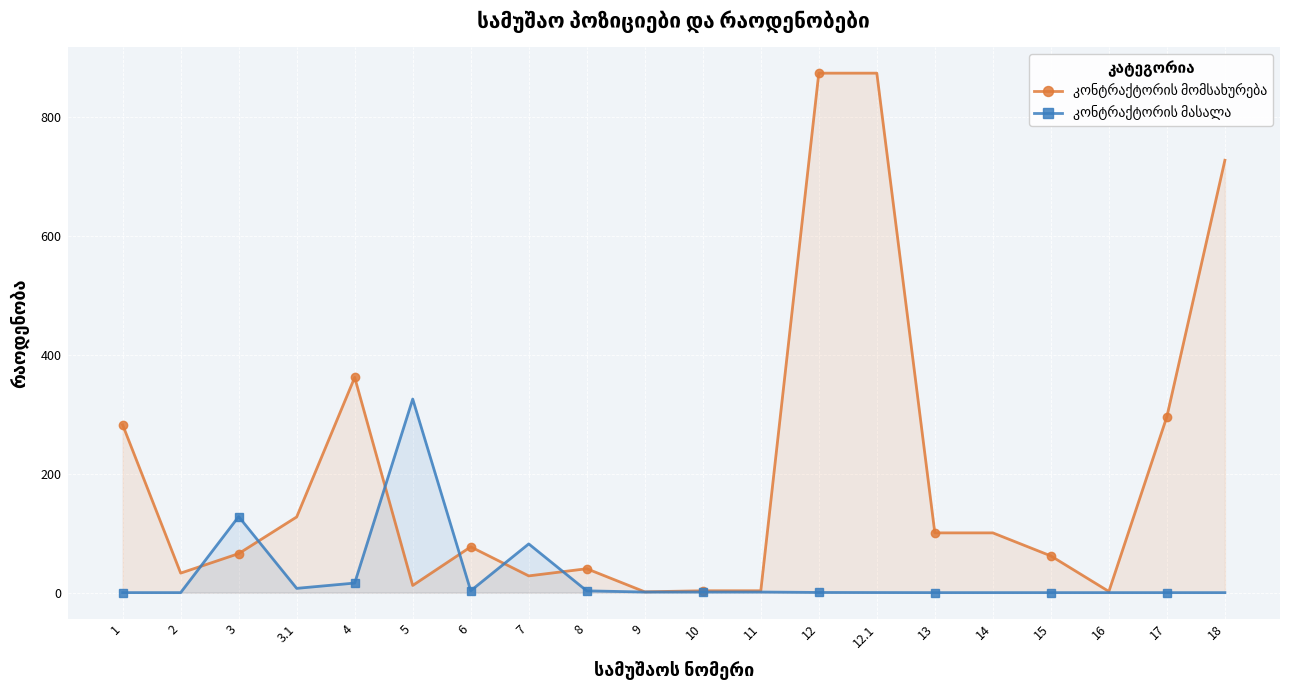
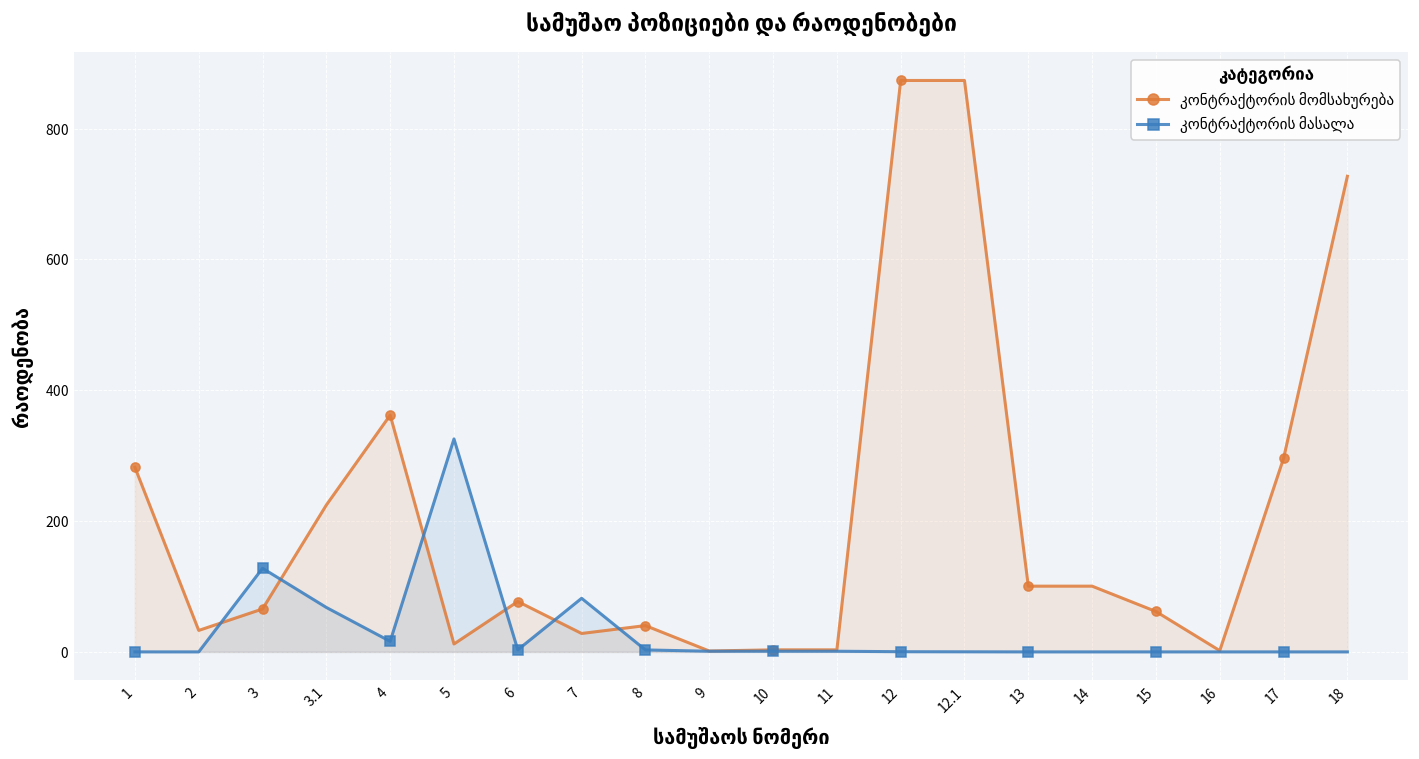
  {
    "კონტრაქტორის მომსახურება": {
      "1": 280,
      "2": 30,
      "3": 70,
-     "3.1": 130,
+     "3.1": 220,
      "4": 360,
      "5": 10,
      "6": 80,
      "7": 30,
      "8": 40,
      "12": 870,
      "12.1": 870,
      "13": 100,
      "14": 100,
      "15": 60,
      "17": 300,
      "18": 730
    },
    "კონტრაქტორის მასალა": {
      "1": 0,
      "2": 0,
      "3": 130,
-     "3.1": 10,
+     "3.1": 70,
      "4": 20,
      "5": 330,
      "6": 0,
      "7": 80,
      "8": 0,
      "12": 0,
      "12.1": 0,
      "13": 0,
      "14": 0,
      "15": 0,
      "17": 0,
      "18": 0
    }
  }
